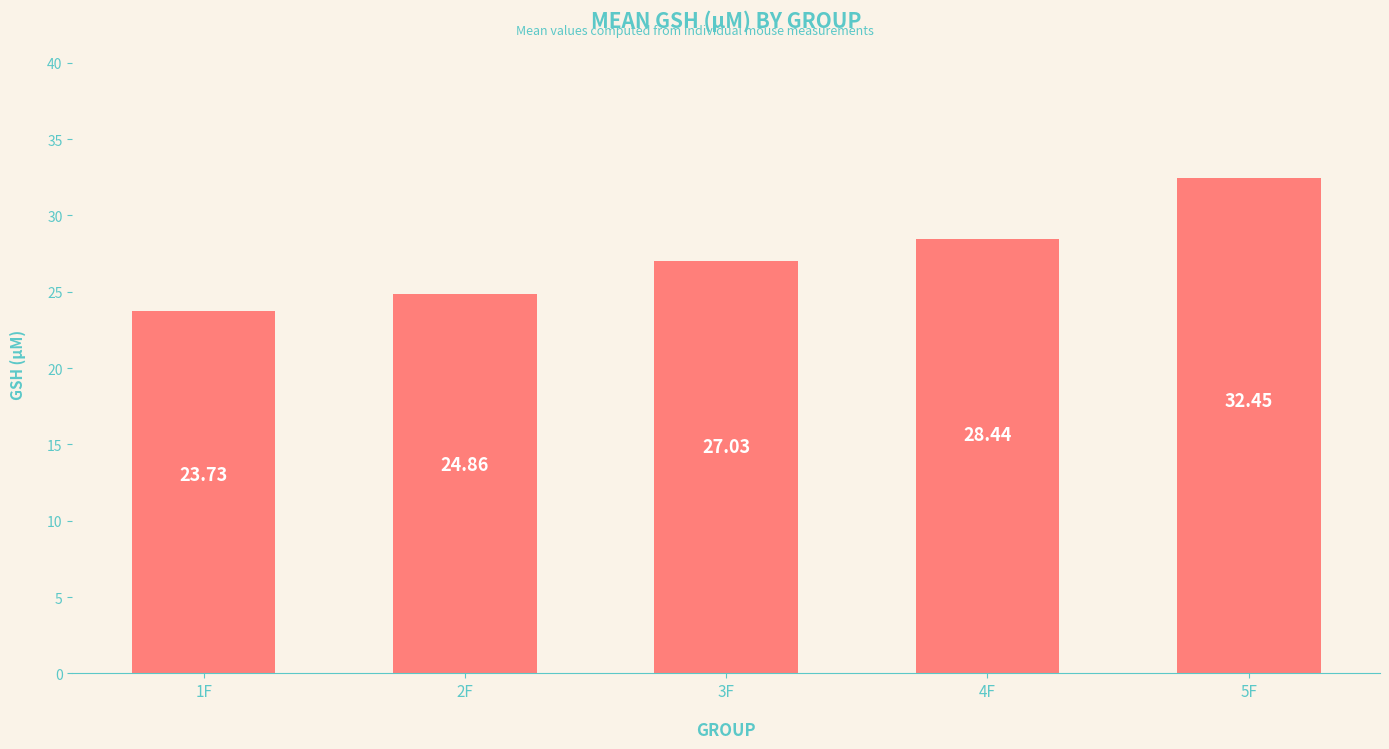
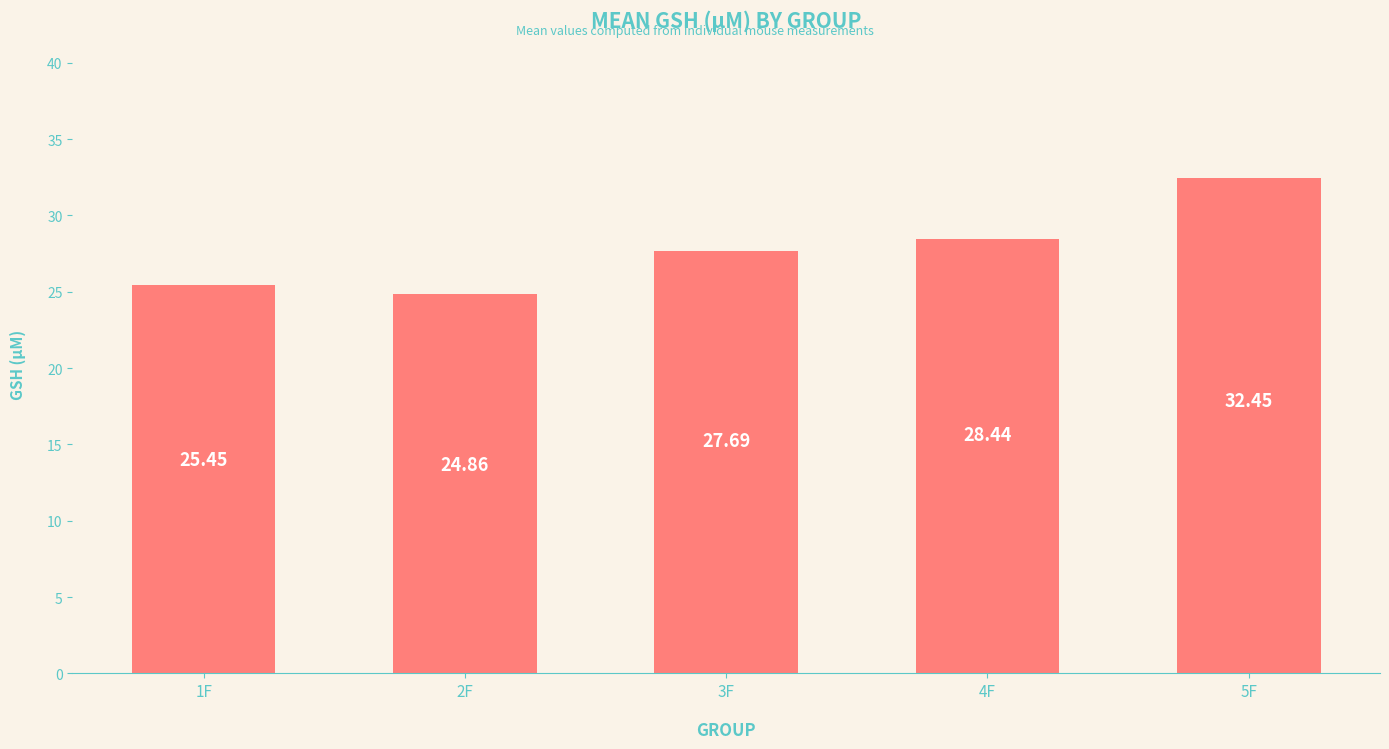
  {
-   "1F": 23.73,
+   "1F": 25.45,
    "2F": 24.86,
-   "3F": 27.03,
+   "3F": 27.69,
    "4F": 28.44,
    "5F": 32.45
  }
